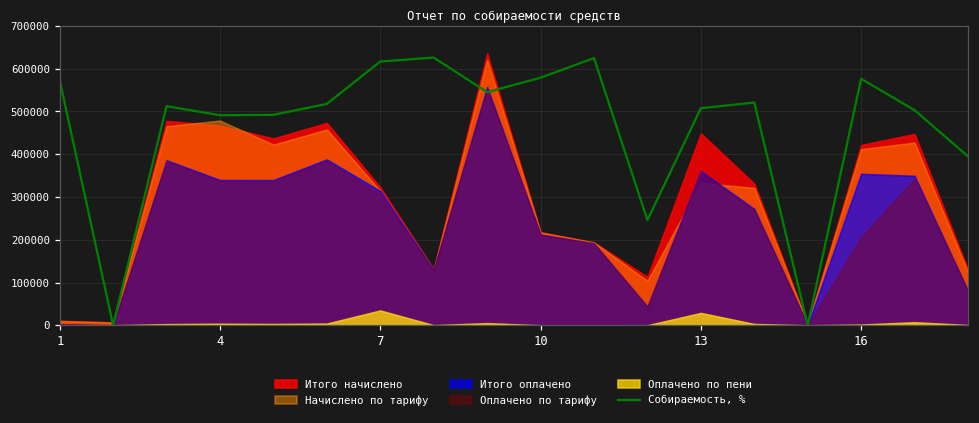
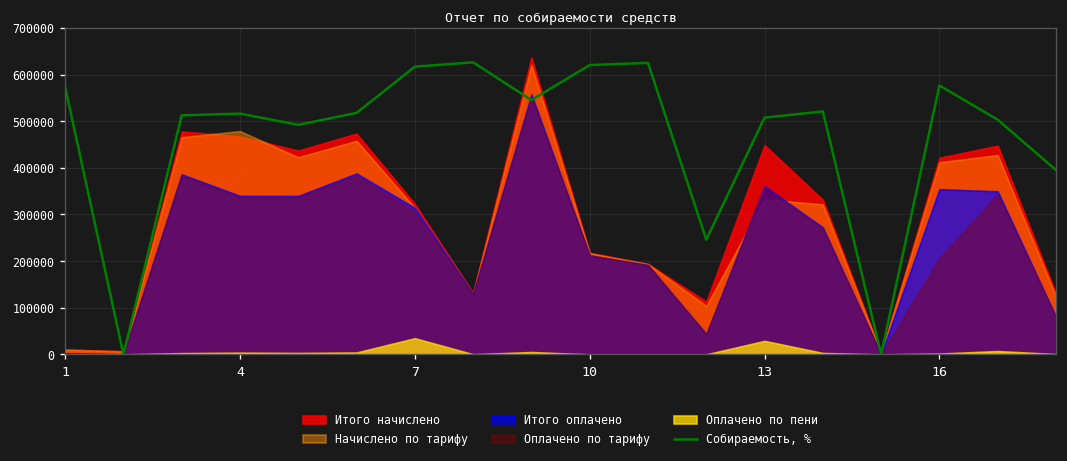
  {
    "Собираемость, %": {
      "1": 570000,
-     "4": 490000,
+     "4": 520000,
      "7": 620000,
-     "10": 580000,
+     "10": 620000,
      "13": 510000,
      "16": 580000
    },
    "Итого начислено": {
      "4": 470000,
      "7": 320000,
      "13": 450000,
      "16": 420000
    },
    "Начислено по тарифу": {
      "4": 480000,
      "13": 330000,
      "16": 410000
    },
    "Итого оплачено": {
      "16": 350000
    },
    "Оплачено по тарифу": {
      "7": 310000,
      "16": 210000
    },
    "Оплачено по пени": {
      "7": 30000,
      "13": 30000
    }
  }
